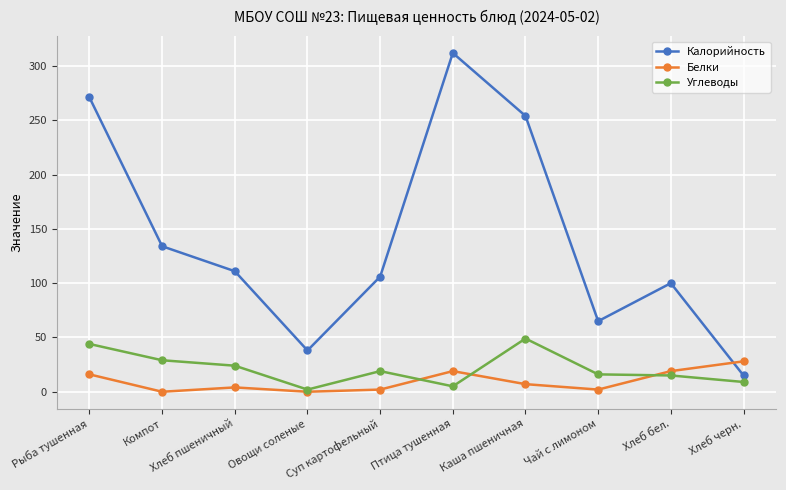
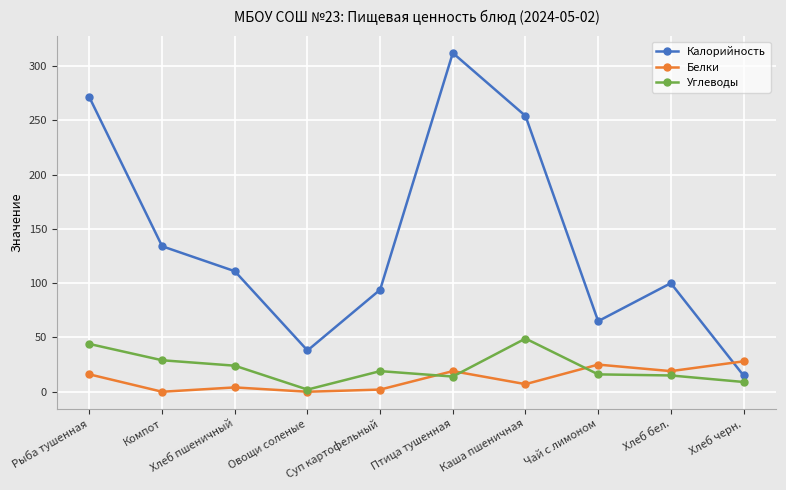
  {
    "Калорийность": {
      "Рыба тушенная": 271,
      "Компот": 134,
      "Хлеб пшеничный": 111,
      "Овощи соленые": 38,
-     "Суп картофельный": 106,
+     "Суп картофельный": 94,
      "Птица тушенная": 312,
      "Каша пшеничная": 254,
      "Чай с лимоном": 65,
      "Хлеб бел.": 100,
      "Хлеб черн.": 15
    },
    "Белки": {
      "Рыба тушенная": 16,
      "Компот": 0,
      "Хлеб пшеничный": 4,
      "Суп картофельный": 2,
      "Птица тушенная": 19,
      "Каша пшеничная": 7,
-     "Чай с лимоном": 2,
+     "Чай с лимоном": 25,
      "Хлеб бел.": 19,
      "Хлеб черн.": 28
    },
    "Углеводы": {
      "Рыба тушенная": 44,
      "Компот": 29,
      "Хлеб пшеничный": 24,
      "Суп картофельный": 19,
-     "Птица тушенная": 5,
+     "Птица тушенная": 14,
      "Каша пшеничная": 49,
      "Чай с лимоном": 16,
      "Хлеб бел.": 15,
      "Хлеб черн.": 9
    }
  }
